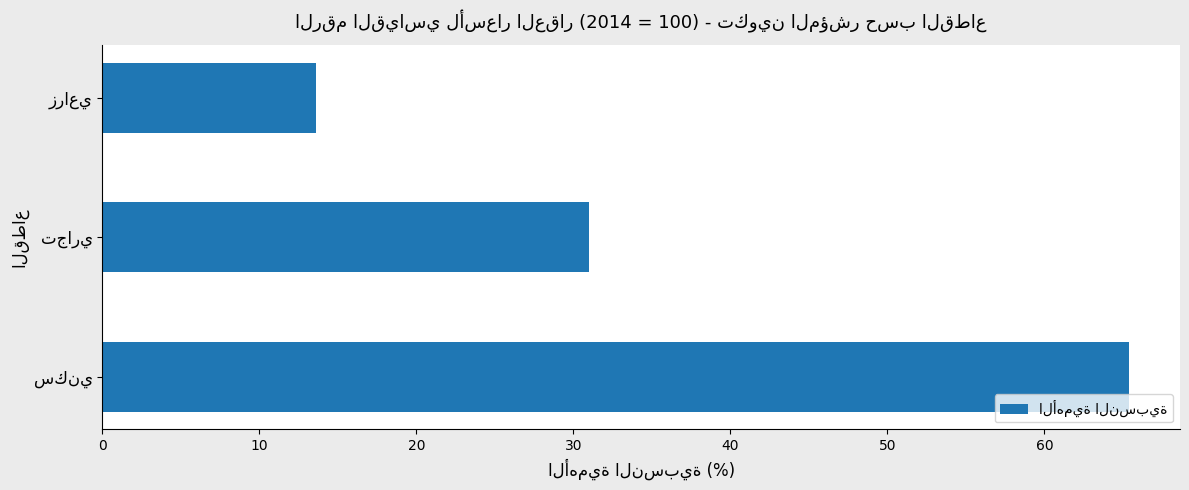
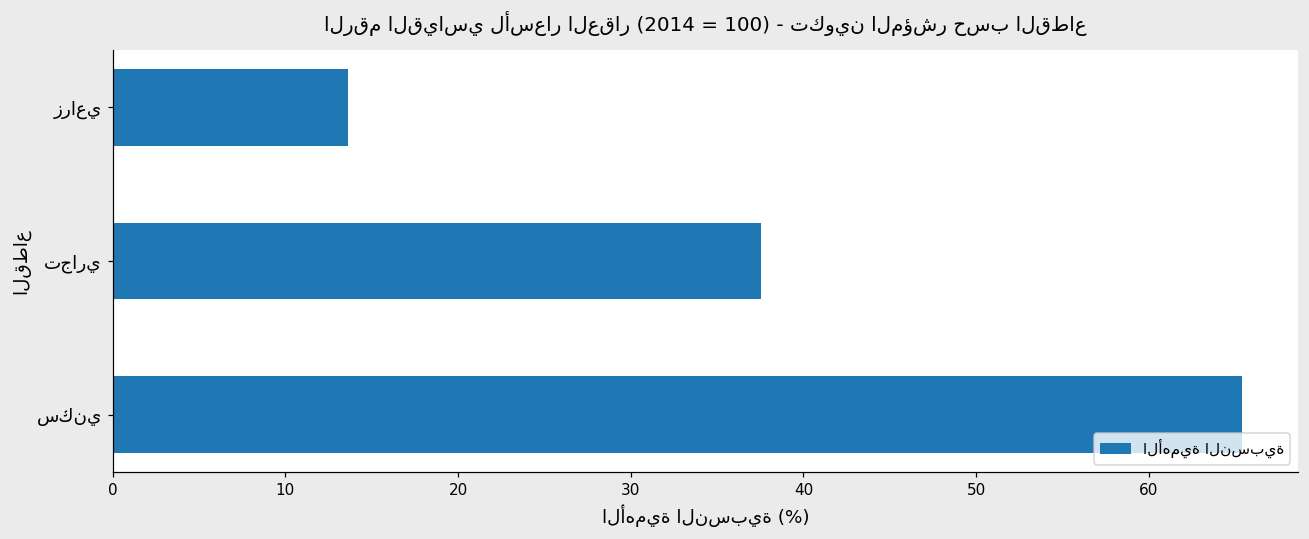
  {
    "زراعي": 13.6,
-   "تجاري": 31.0,
+   "تجاري": 37.5,
    "سكني": 65.4
  }
